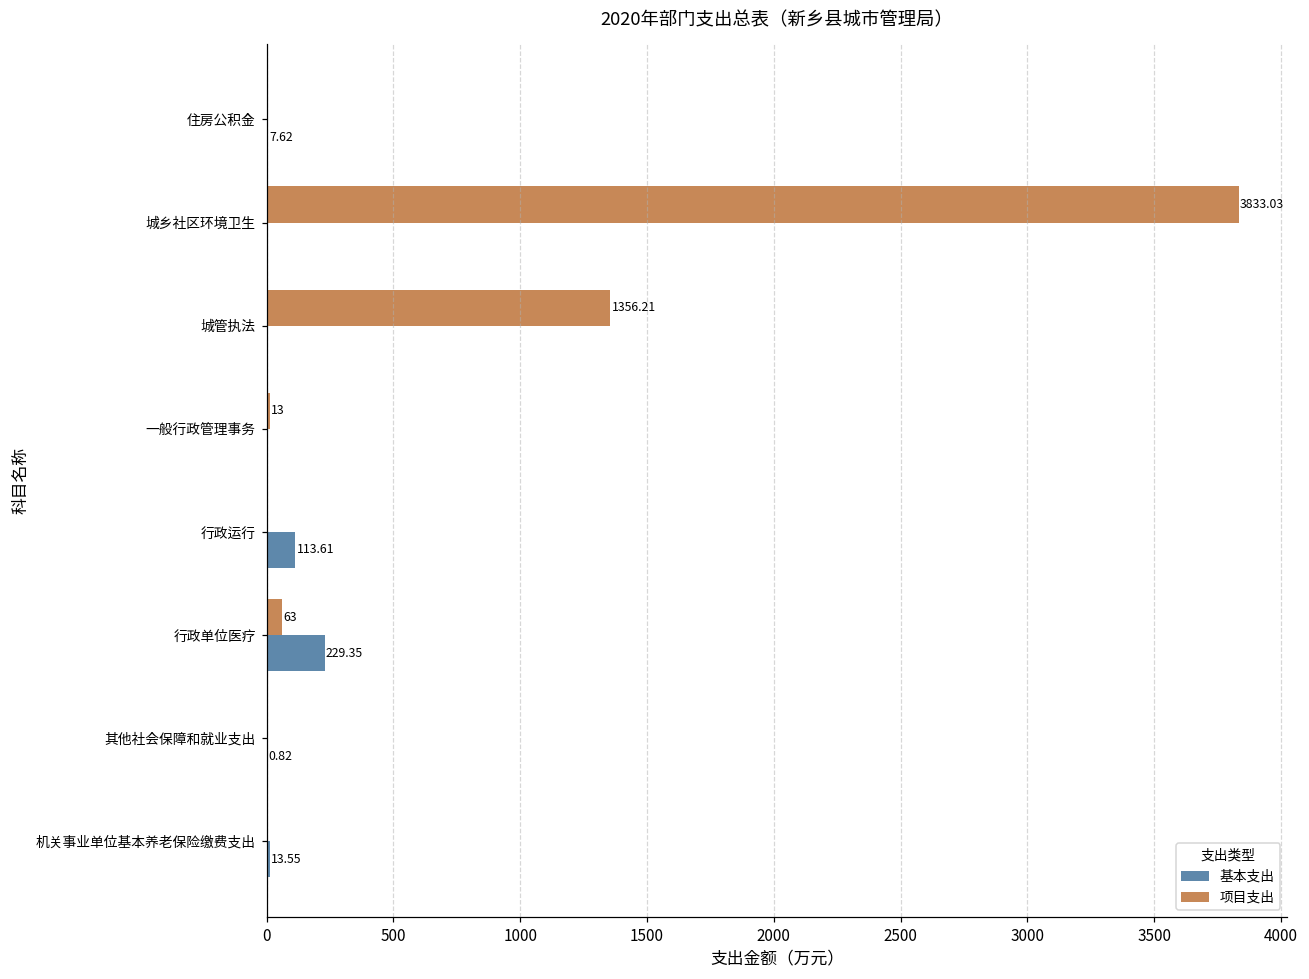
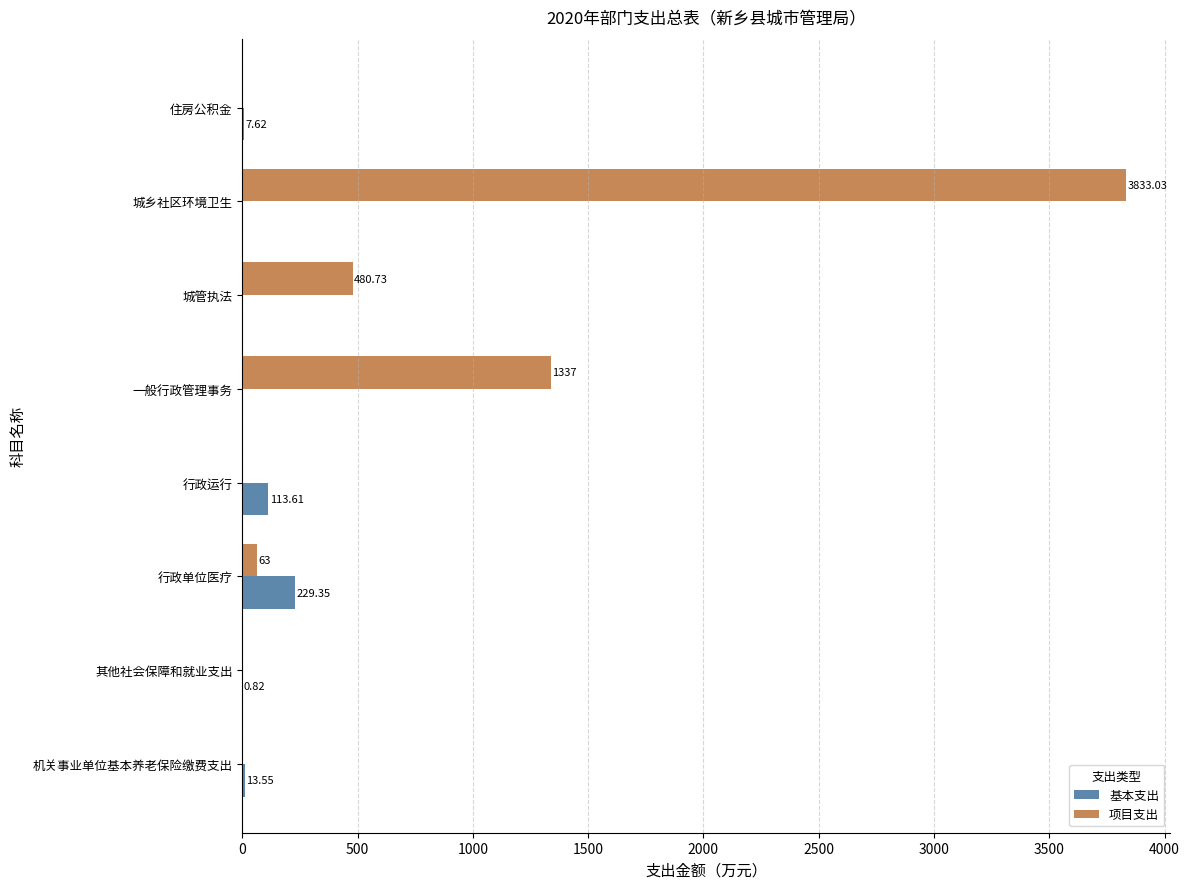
  {
    "基本支出": {
      "住房公积金": 7.62,
      "行政运行": 113.61,
      "行政单位医疗": 229.35,
      "其他社会保障和就业支出": 0.82,
      "机关事业单位基本养老保险缴费支出": 13.55
    },
    "项目支出": {
      "城乡社区环境卫生": 3833.03,
-     "城管执法": 1356.21,
-     "一般行政管理事务": 13,
+     "城管执法": 480.73,
+     "一般行政管理事务": 1337,
      "行政单位医疗": 63
    }
  }
